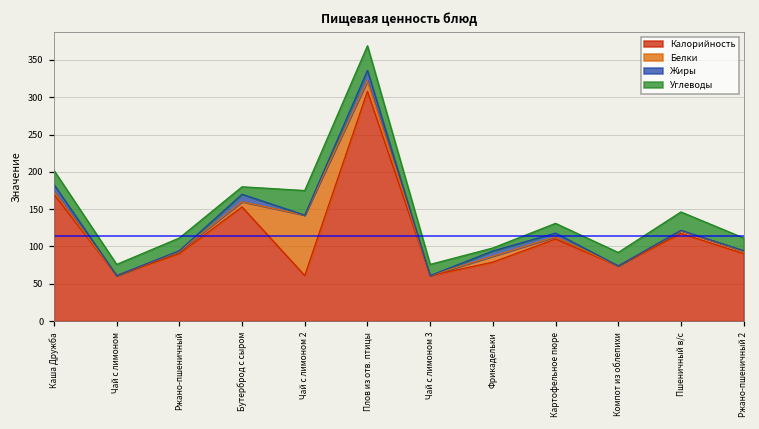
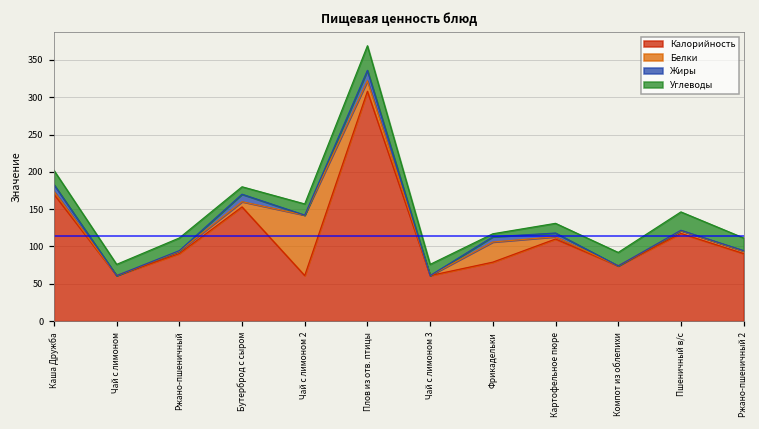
  {
    "Калорийность": {
      "Каша Дружба": 170,
      "Бутерброд с сыром": 150,
      "Чай с лимоном 2": 60,
      "Плов из отв. птицы": 310,
      "Фрикадельки": 80,
      "Пшеничный в/с": 120
    },
    "Белки": {
      "Каша Дружба": 0,
      "Бутерброд с сыром": 10,
      "Плов из отв. птицы": 10,
-     "Фрикадельки": 10
+     "Фрикадельки": 30
    },
    "Жиры": {
      "Каша Дружба": 10,
      "Бутерброд с сыром": 10,
      "Плов из отв. птицы": 10,
      "Фрикадельки": 10,
      "Картофельное пюре": 10
    },
    "Углеводы": {
      "Каша Дружба": 20,
      "Чай с лимоном": 20,
      "Ржано-пшеничный": 20,
      "Бутерброд с сыром": 10,
-     "Чай с лимоном 2": 30,
+     "Чай с лимоном 2": 20,
      "Плов из отв. птицы": 30,
      "Чай с лимоном 3": 20,
      "Фрикадельки": 0,
      "Картофельное пюре": 10,
      "Компот из облепихи": 20,
      "Пшеничный в/с": 20,
      "Ржано-пшеничный 2": 20
    }
  }
